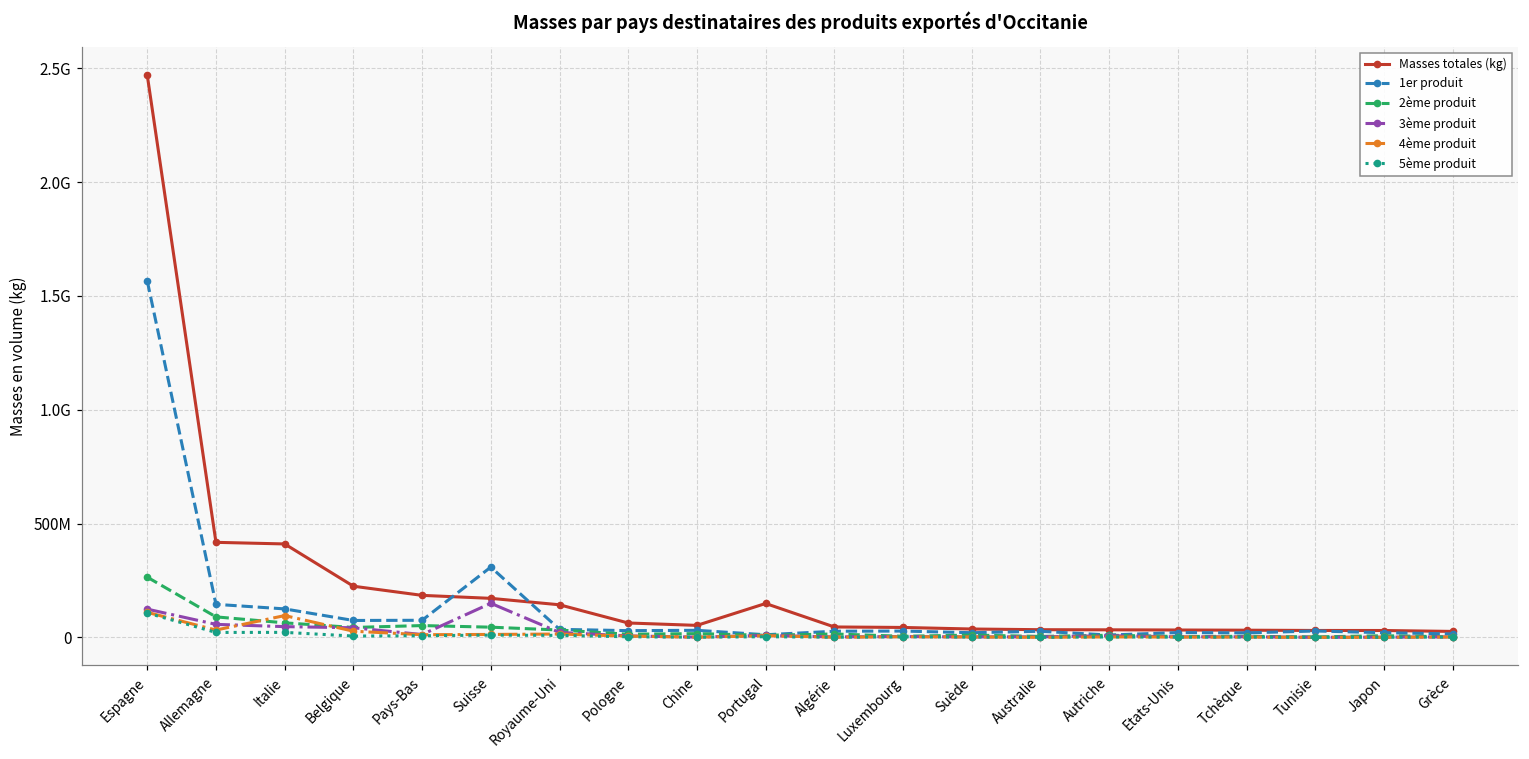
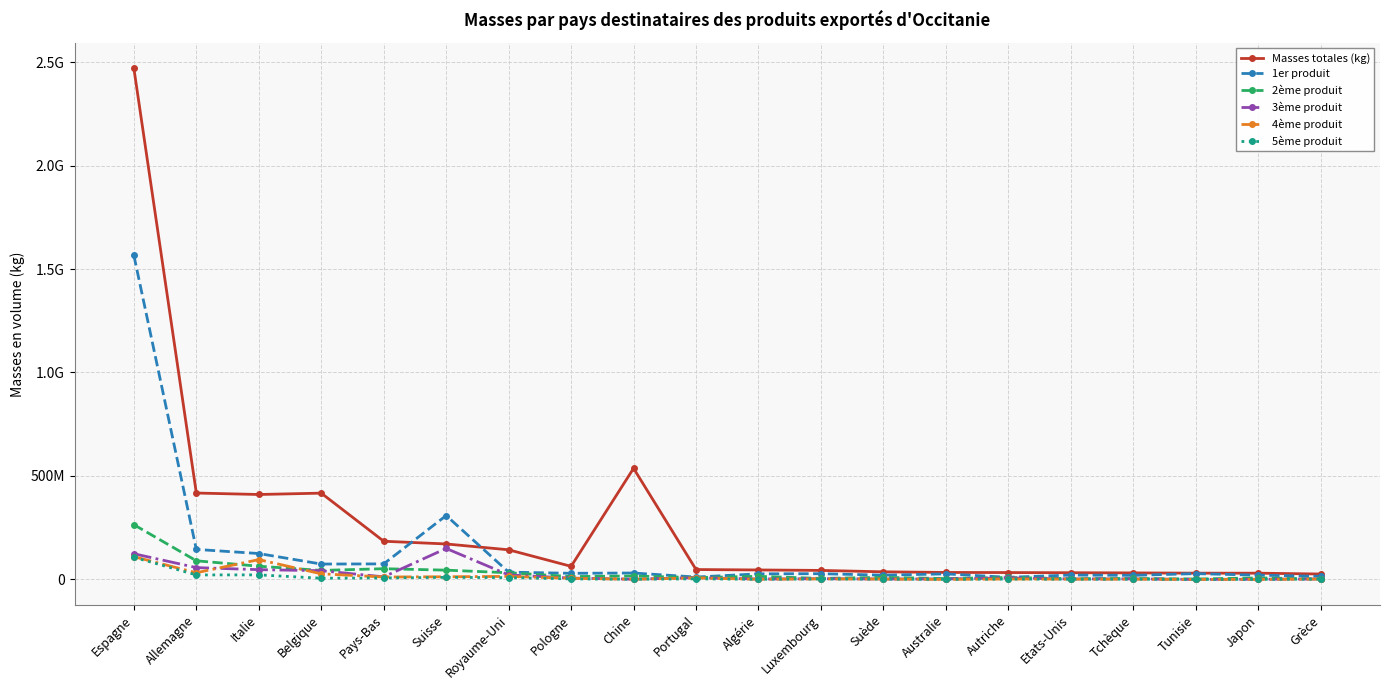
  {
    "Masses totales (kg)": {
      "Espagne": 2470000000,
      "Allemagne": 420000000,
      "Italie": 410000000,
-     "Belgique": 220000000,
+     "Belgique": 420000000,
      "Pays-Bas": 180000000,
      "Suisse": 170000000,
      "Royaume-Uni": 140000000,
      "Pologne": 60000000,
-     "Chine": 50000000,
-     "Portugal": 150000000,
+     "Chine": 540000000,
+     "Portugal": 50000000,
      "Algérie": 50000000,
      "Luxembourg": 40000000,
      "Suède": 40000000,
      "Autriche": 30000000
    },
    "1er produit": {
      "Espagne": 1570000000,
      "Allemagne": 150000000,
      "Italie": 130000000,
      "Belgique": 70000000,
      "Pays-Bas": 80000000,
      "Suisse": 310000000,
      "Pologne": 30000000,
      "Chine": 30000000,
      "Luxembourg": 30000000
    },
    "3ème produit": {
      "Espagne": 120000000,
      "Allemagne": 60000000,
      "Italie": 50000000,
      "Suisse": 150000000
    },
    "4ème produit": {
      "Italie": 100000000,
      "Belgique": 30000000
    }
  }
